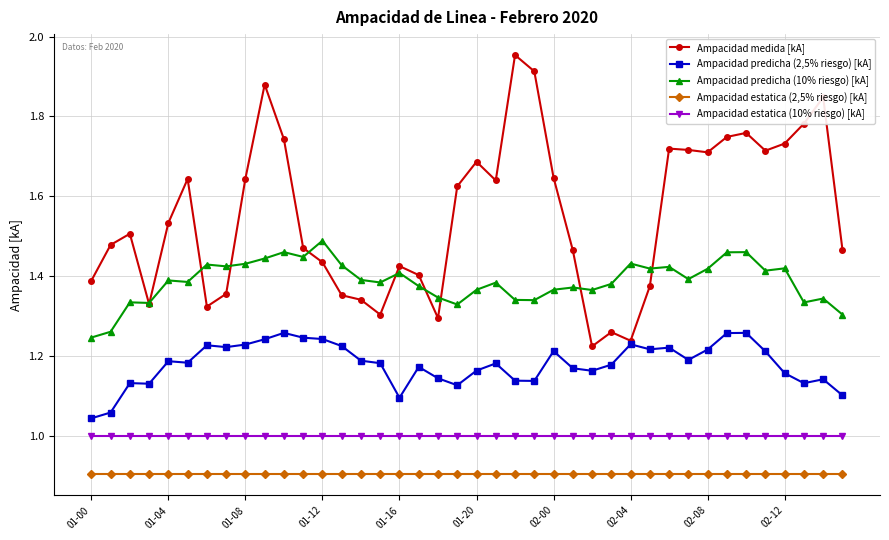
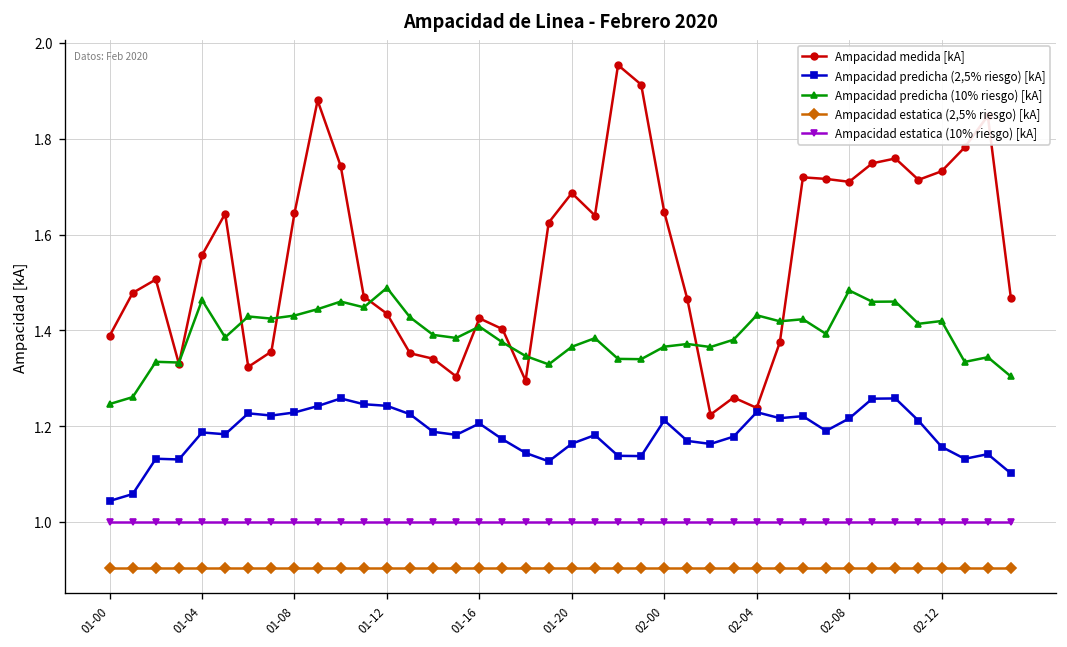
  {
    "Ampacidad medida [kA]": {
      "01-00": 1.39,
-     "01-04": 1.53,
+     "01-04": 1.56,
      "01-08": 1.64,
      "01-12": 1.43,
      "01-16": 1.43,
      "01-20": 1.69,
      "02-00": 1.65,
      "02-04": 1.24,
      "02-08": 1.71,
      "02-12": 1.73
    },
    "Ampacidad predicha (2,5% riesgo) [kA]": {
      "01-00": 1.04,
      "01-04": 1.19,
      "01-08": 1.23,
      "01-12": 1.24,
-     "01-16": 1.10,
+     "01-16": 1.21,
      "01-20": 1.16,
      "02-00": 1.21,
      "02-04": 1.23,
      "02-08": 1.22,
      "02-12": 1.16
    },
    "Ampacidad predicha (10% riesgo) [kA]": {
      "01-00": 1.25,
-     "01-04": 1.39,
+     "01-04": 1.46,
      "01-08": 1.43,
      "01-12": 1.49,
      "01-16": 1.41,
      "01-20": 1.37,
      "02-00": 1.37,
      "02-04": 1.43,
-     "02-08": 1.42,
+     "02-08": 1.48,
      "02-12": 1.42
    },
    "Ampacidad estatica (2,5% riesgo) [kA]": {
      "01-00": 0.90,
      "01-04": 0.90,
      "01-08": 0.90,
      "01-12": 0.90,
      "01-16": 0.90,
      "01-20": 0.90,
      "02-00": 0.90,
      "02-04": 0.90,
      "02-08": 0.90,
      "02-12": 0.90
    },
    "Ampacidad estatica (10% riesgo) [kA]": {
      "01-00": 1.00,
      "01-04": 1.00,
      "01-08": 1.00,
      "01-12": 1.00,
      "01-16": 1.00,
      "01-20": 1.00,
      "02-00": 1.00,
      "02-04": 1.00,
      "02-08": 1.00,
      "02-12": 1.00
    }
  }
